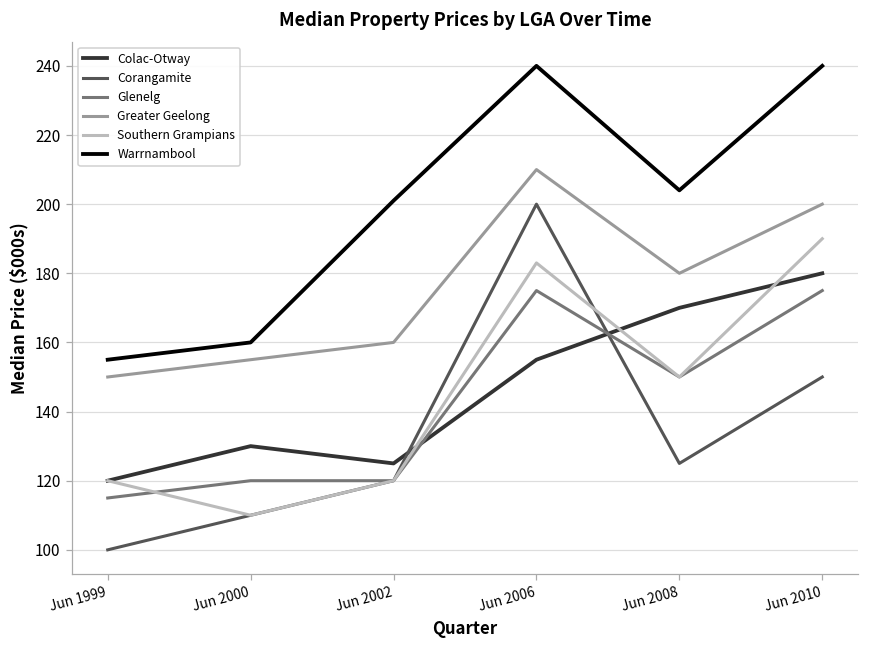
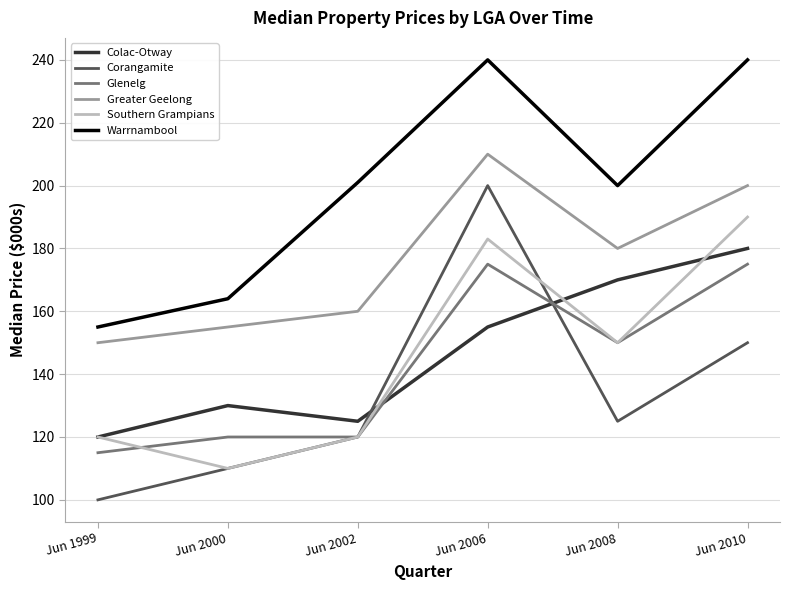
  {
    "Warrnambool": {
      "Jun 1999": 155,
-     "Jun 2000": 160,
+     "Jun 2000": 164,
      "Jun 2002": 201,
      "Jun 2006": 240,
-     "Jun 2008": 204,
+     "Jun 2008": 200,
      "Jun 2010": 240
    }
  }
